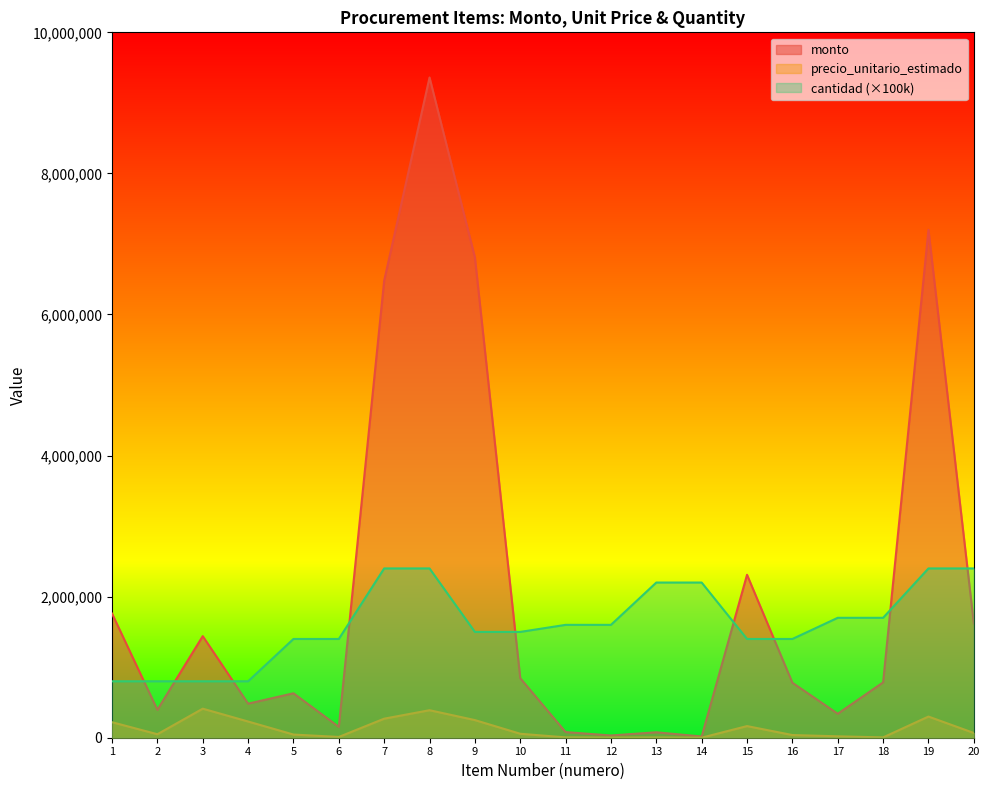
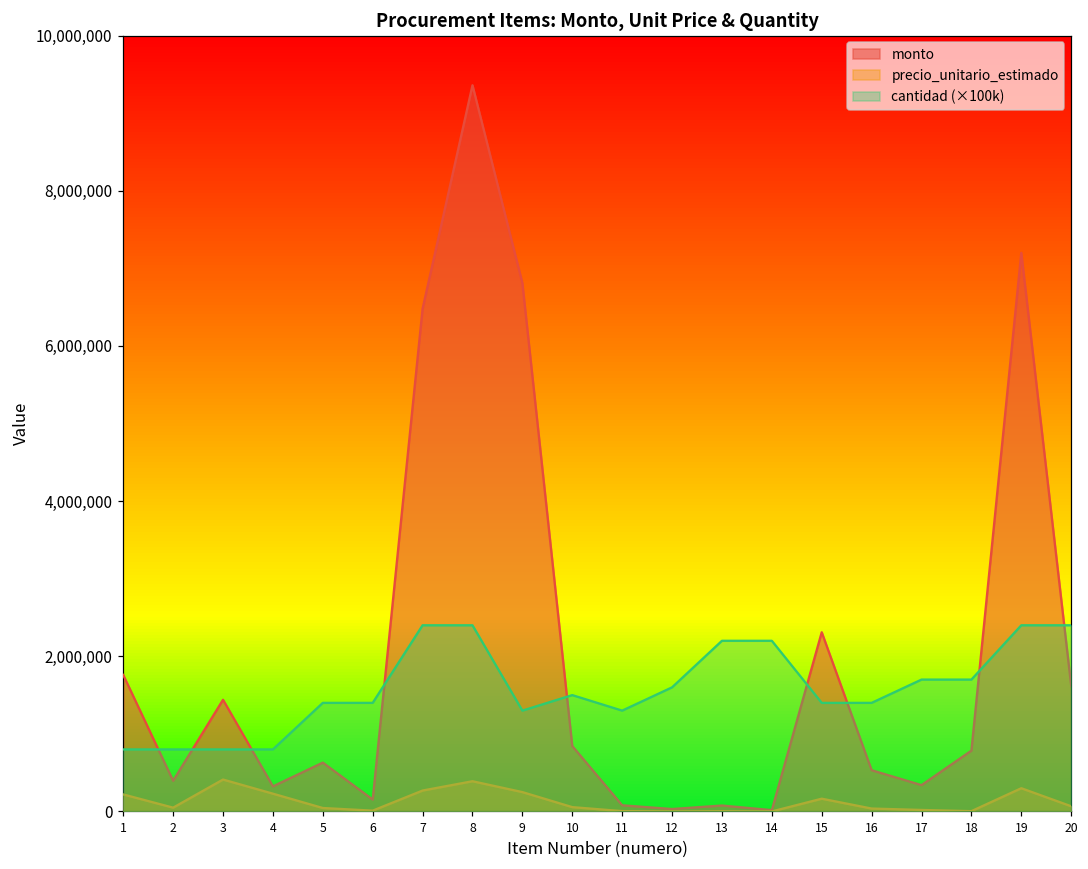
  {
    "monto": {
      "1": "1,800,000",
      "2": "400,000",
      "3": "1,400,000",
-     "4": "500,000",
+     "4": "300,000",
      "5": "600,000",
      "6": "200,000",
      "7": "6,500,000",
      "8": "9,400,000",
      "9": "6,800,000",
      "10": "800,000",
      "11": "100,000",
      "13": "100,000",
      "15": "2,300,000",
-     "16": "800,000",
+     "16": "500,000",
      "17": "300,000",
      "18": "800,000",
      "19": "7,200,000",
      "20": "1,600,000"
    },
    "precio_unitario_estimado": {
      "1": "200,000",
      "2": "0",
      "3": "400,000",
      "4": "200,000",
      "5": "0",
      "6": "0",
      "7": "300,000",
      "8": "400,000",
      "9": "300,000",
      "10": "100,000",
      "11": "0",
      "13": "0",
      "15": "200,000",
      "16": "0",
      "17": "0",
      "18": "0",
      "19": "300,000",
      "20": "100,000"
    },
    "cantidad (×100k)": {
      "1": "800,000",
      "2": "800,000",
      "3": "800,000",
      "4": "800,000",
      "5": "1,400,000",
      "6": "1,400,000",
      "7": "2,400,000",
      "8": "2,400,000",
-     "9": "1,500,000",
+     "9": "1,300,000",
      "10": "1,500,000",
-     "11": "1,600,000",
+     "11": "1,300,000",
      "12": "1,600,000",
      "13": "2,200,000",
      "14": "2,200,000",
      "15": "1,400,000",
      "16": "1,400,000",
      "17": "1,700,000",
      "18": "1,700,000",
      "19": "2,400,000",
      "20": "2,400,000"
    }
  }
